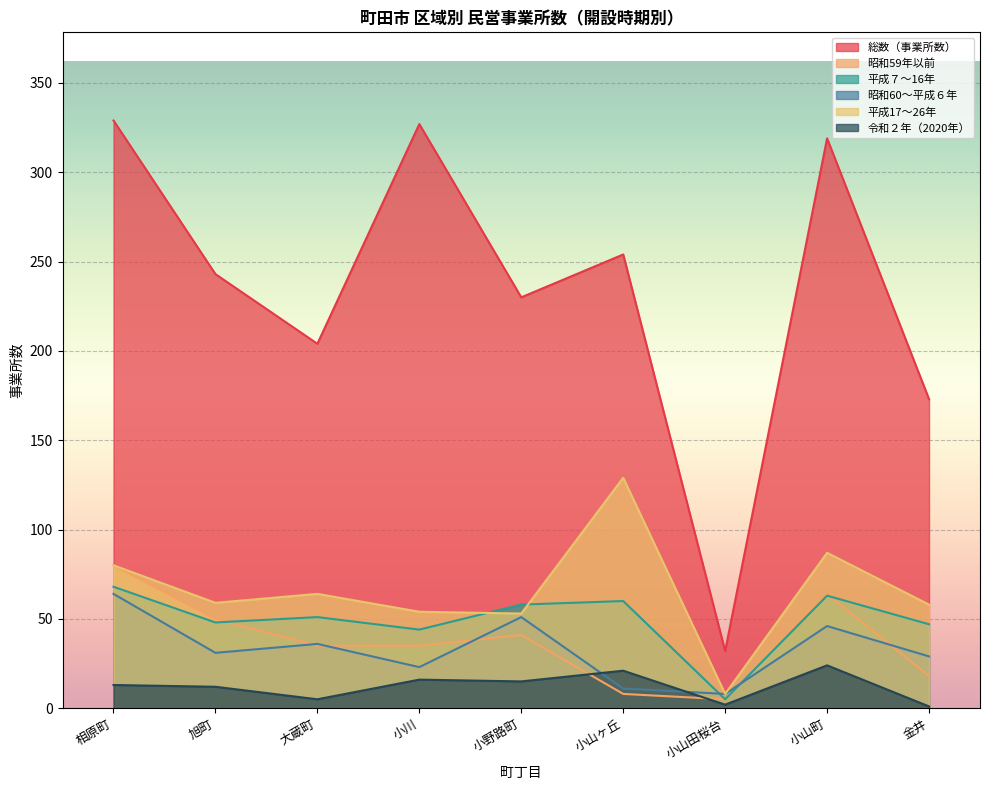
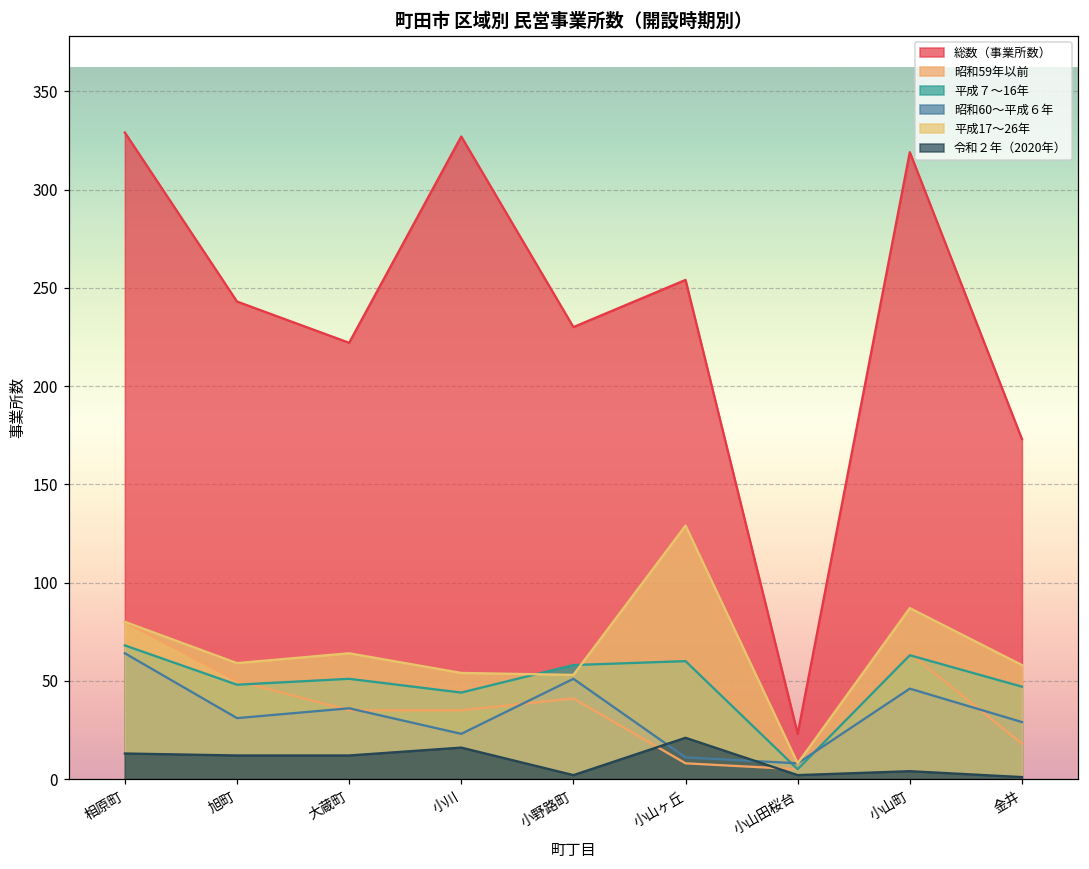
  {
    "総数（事業所数）": {
      "相原町": 329,
      "旭町": 243,
-     "大蔵町": 204,
+     "大蔵町": 222,
      "小川": 327,
      "小野路町": 230,
      "小山ヶ丘": 254,
-     "小山田桜台": 32,
+     "小山田桜台": 23,
      "小山町": 319,
      "金井": 173
    },
    "令和２年（2020年）": {
      "相原町": 13,
      "旭町": 12,
-     "大蔵町": 5,
+     "大蔵町": 12,
      "小川": 16,
-     "小野路町": 15,
+     "小野路町": 2,
      "小山ヶ丘": 21,
      "小山田桜台": 2,
-     "小山町": 24,
+     "小山町": 4,
      "金井": 1
    }
  }
